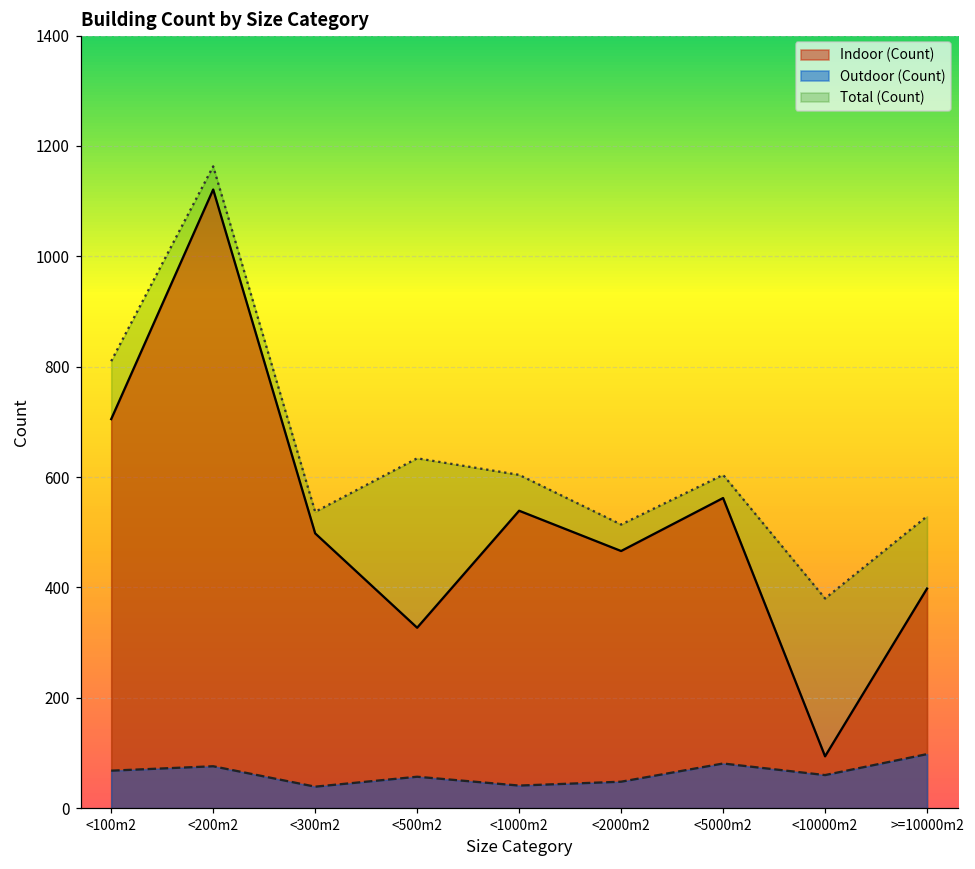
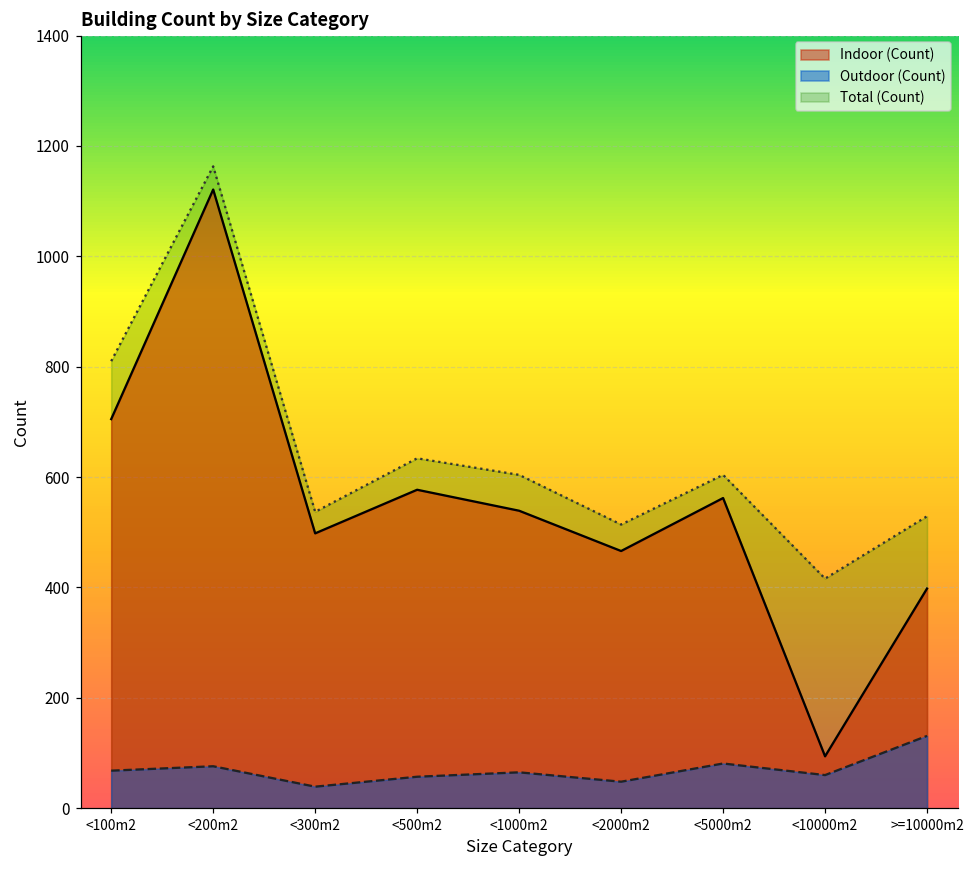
  {
    "Indoor (Count)": {
      "<100m2": 710,
      "<200m2": 1120,
      "<300m2": 500,
-     "<500m2": 330,
+     "<500m2": 580,
      "<1000m2": 540,
      "<2000m2": 470,
      "<5000m2": 560,
      "<10000m2": 90,
      ">=10000m2": 400
    },
    "Outdoor (Count)": {
      "<100m2": 70,
      "<200m2": 80,
      "<300m2": 40,
      "<500m2": 60,
-     "<1000m2": 40,
+     "<1000m2": 70,
      "<2000m2": 50,
      "<5000m2": 80,
      "<10000m2": 60,
-     ">=10000m2": 100
+     ">=10000m2": 130
    },
    "Total (Count)": {
      "<100m2": 810,
      "<200m2": 1160,
      "<300m2": 540,
      "<500m2": 630,
      "<1000m2": 600,
      "<2000m2": 510,
      "<5000m2": 600,
-     "<10000m2": 380,
+     "<10000m2": 420,
      ">=10000m2": 530
    }
  }
